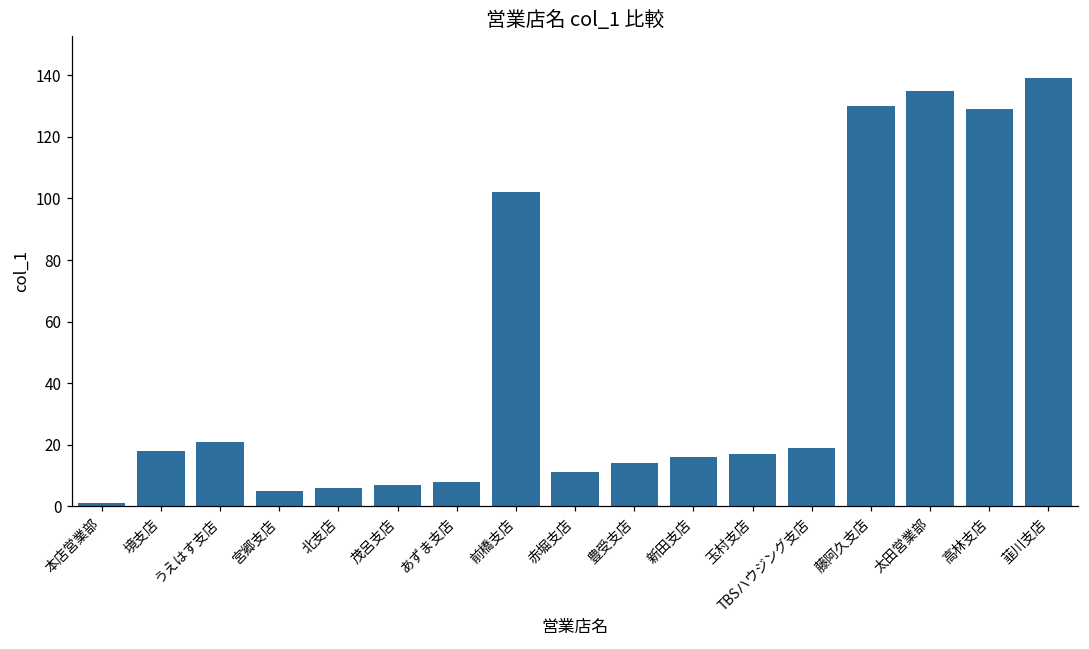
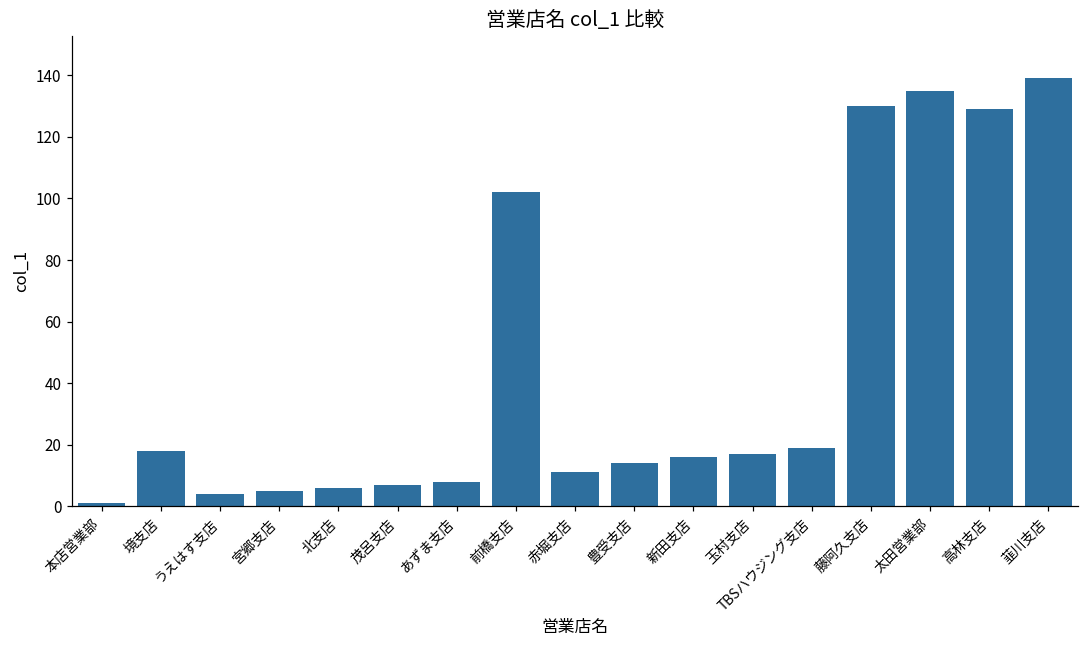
  {
    "本店営業部": 1,
    "境支店": 18,
-   "うえはす支店": 21,
+   "うえはす支店": 4,
    "宮郷支店": 5,
    "北支店": 6,
    "茂呂支店": 7,
    "あずま支店": 8,
    "前橋支店": 102,
    "赤堀支店": 11,
    "豊受支店": 14,
    "新田支店": 16,
    "玉村支店": 17,
    "TBSハウジング支店": 19,
    "藤阿久支店": 130,
    "太田営業部": 135,
    "高林支店": 129,
    "韮川支店": 139
  }
